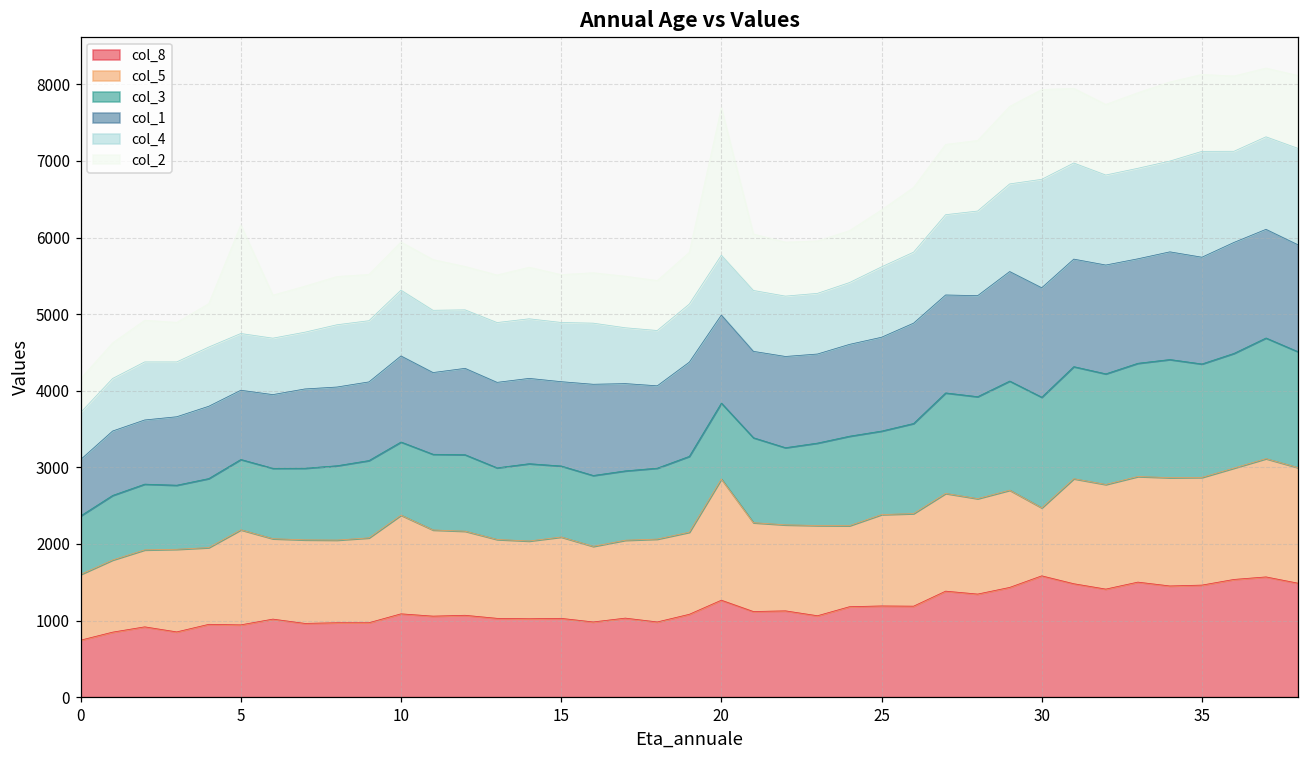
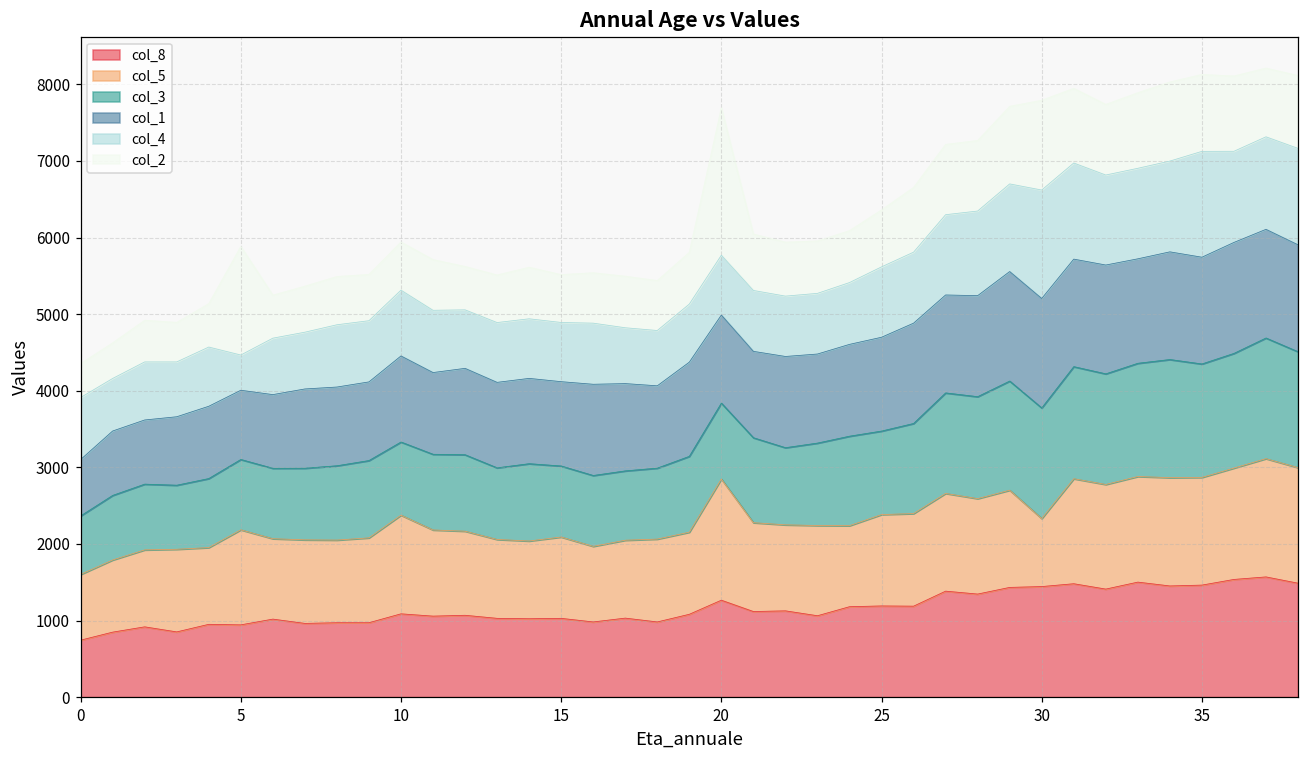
  {
    "col_8": {
      "0": 700,
      "5": 900,
      "10": 1100,
      "15": 1000,
      "20": 1300,
      "25": 1200,
-     "30": 1600,
+     "30": 1400,
      "35": 1500
    },
    "col_5": {
      "0": 900,
      "5": 1200,
      "10": 1300,
      "15": 1100,
      "20": 1600,
      "25": 1200,
      "30": 900,
      "35": 1400
    },
    "col_4": {
-     "0": 600,
-     "5": 700,
+     "0": 800,
+     "5": 500,
      "10": 900,
      "15": 800,
      "20": 800,
      "25": 900,
      "30": 1400,
      "35": 1400
    },
    "col_2": {
      "0": 400,
      "5": 1400,
      "10": 600,
      "15": 600,
      "20": 1900,
      "25": 700,
      "30": 1200,
      "35": 1000
    }
  }
